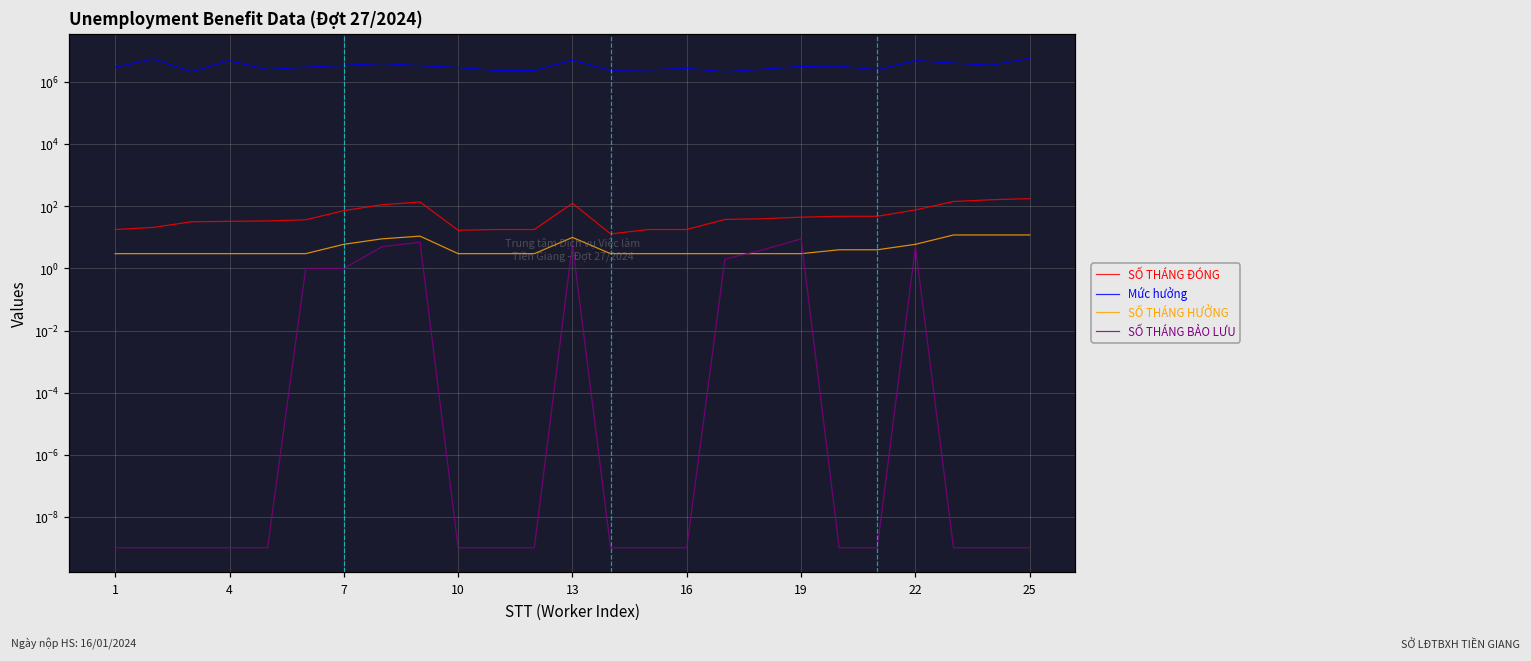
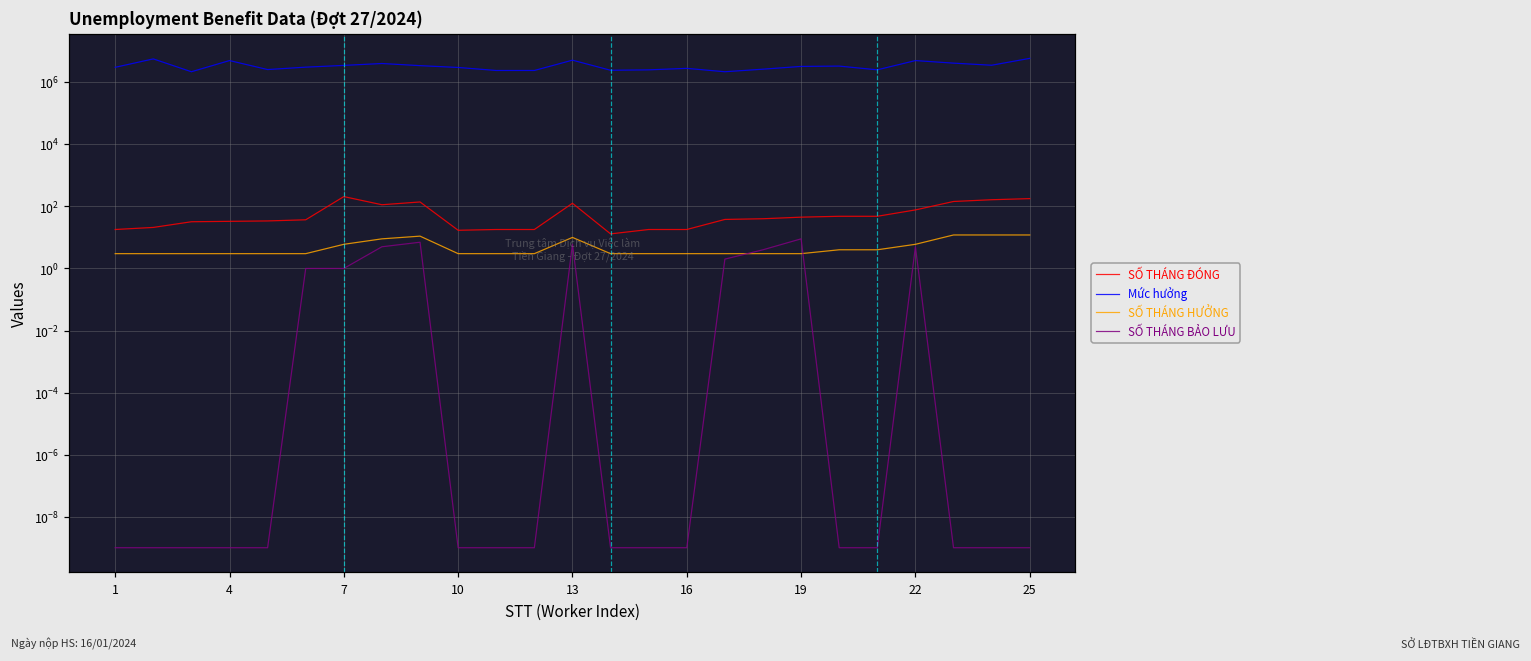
  {
    "SỐ THÁNG ĐÓNG": {
      "1": 20,
      "4": 30,
-     "7": 70,
+     "7": 200,
      "10": 20,
      "13": 100,
      "16": 20,
      "19": 50,
      "22": 80,
      "25": 200
    },
    "Mức hưởng": {
      "1": 3000000,
      "4": 5000000,
      "7": 3000000,
      "10": 3000000,
      "13": 5000000,
      "16": 3000000,
      "19": 3000000,
      "22": 5000000,
      "25": 6000000
    },
    "SỐ THÁNG HƯỞNG": {
      "1": 3,
      "4": 3,
      "7": 6,
      "10": 3,
      "16": 3,
      "19": 3,
      "25": 12
    },
    "SỐ THÁNG BẢO LƯU": {
      "1": 0.0000000010,
      "4": 0.0000000010,
      "7": 1,
      "10": 0.0000000010,
      "16": 0.0000000010,
      "19": 9,
      "25": 0.0000000010
    }
  }
